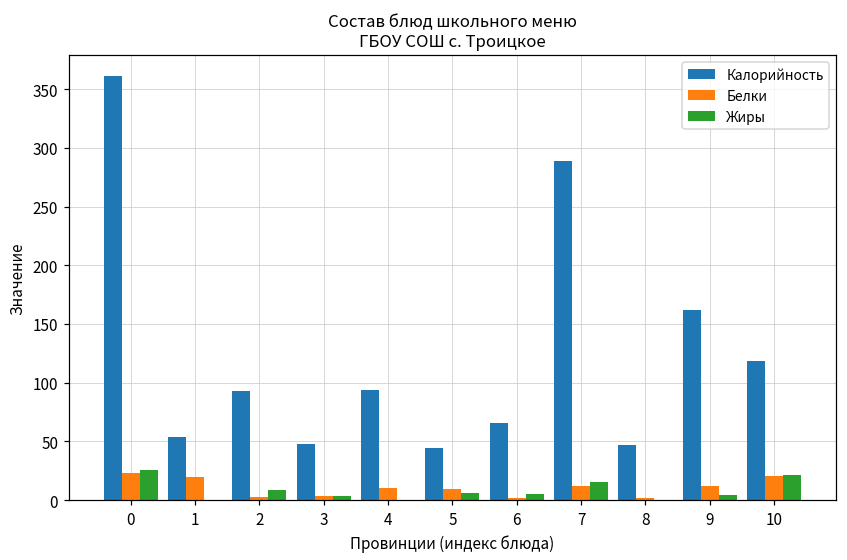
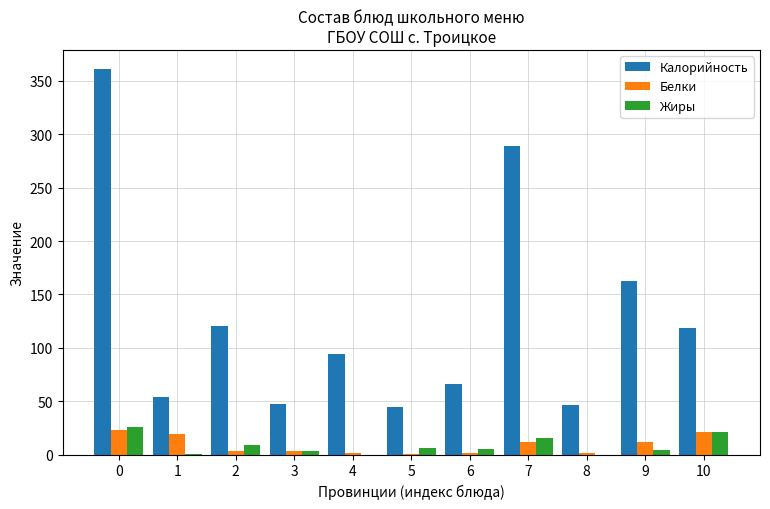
  {
    "Калорийность": {
      "0": 361,
      "1": 54,
-     "2": 93,
+     "2": 120,
      "3": 47,
      "4": 94,
      "5": 44,
      "6": 66,
      "7": 289,
      "8": 47,
      "9": 162,
      "10": 119
    },
    "Белки": {
      "0": 23,
      "1": 19,
      "2": 3,
      "3": 4,
-     "4": 11,
-     "5": 10,
+     "4": 1,
+     "5": 1,
      "7": 12,
      "9": 12,
      "10": 21
    },
    "Жиры": {
      "0": 26,
      "2": 9,
      "3": 4,
      "4": 0,
      "5": 6,
      "6": 6,
      "7": 15,
      "9": 4,
      "10": 21
    }
  }
